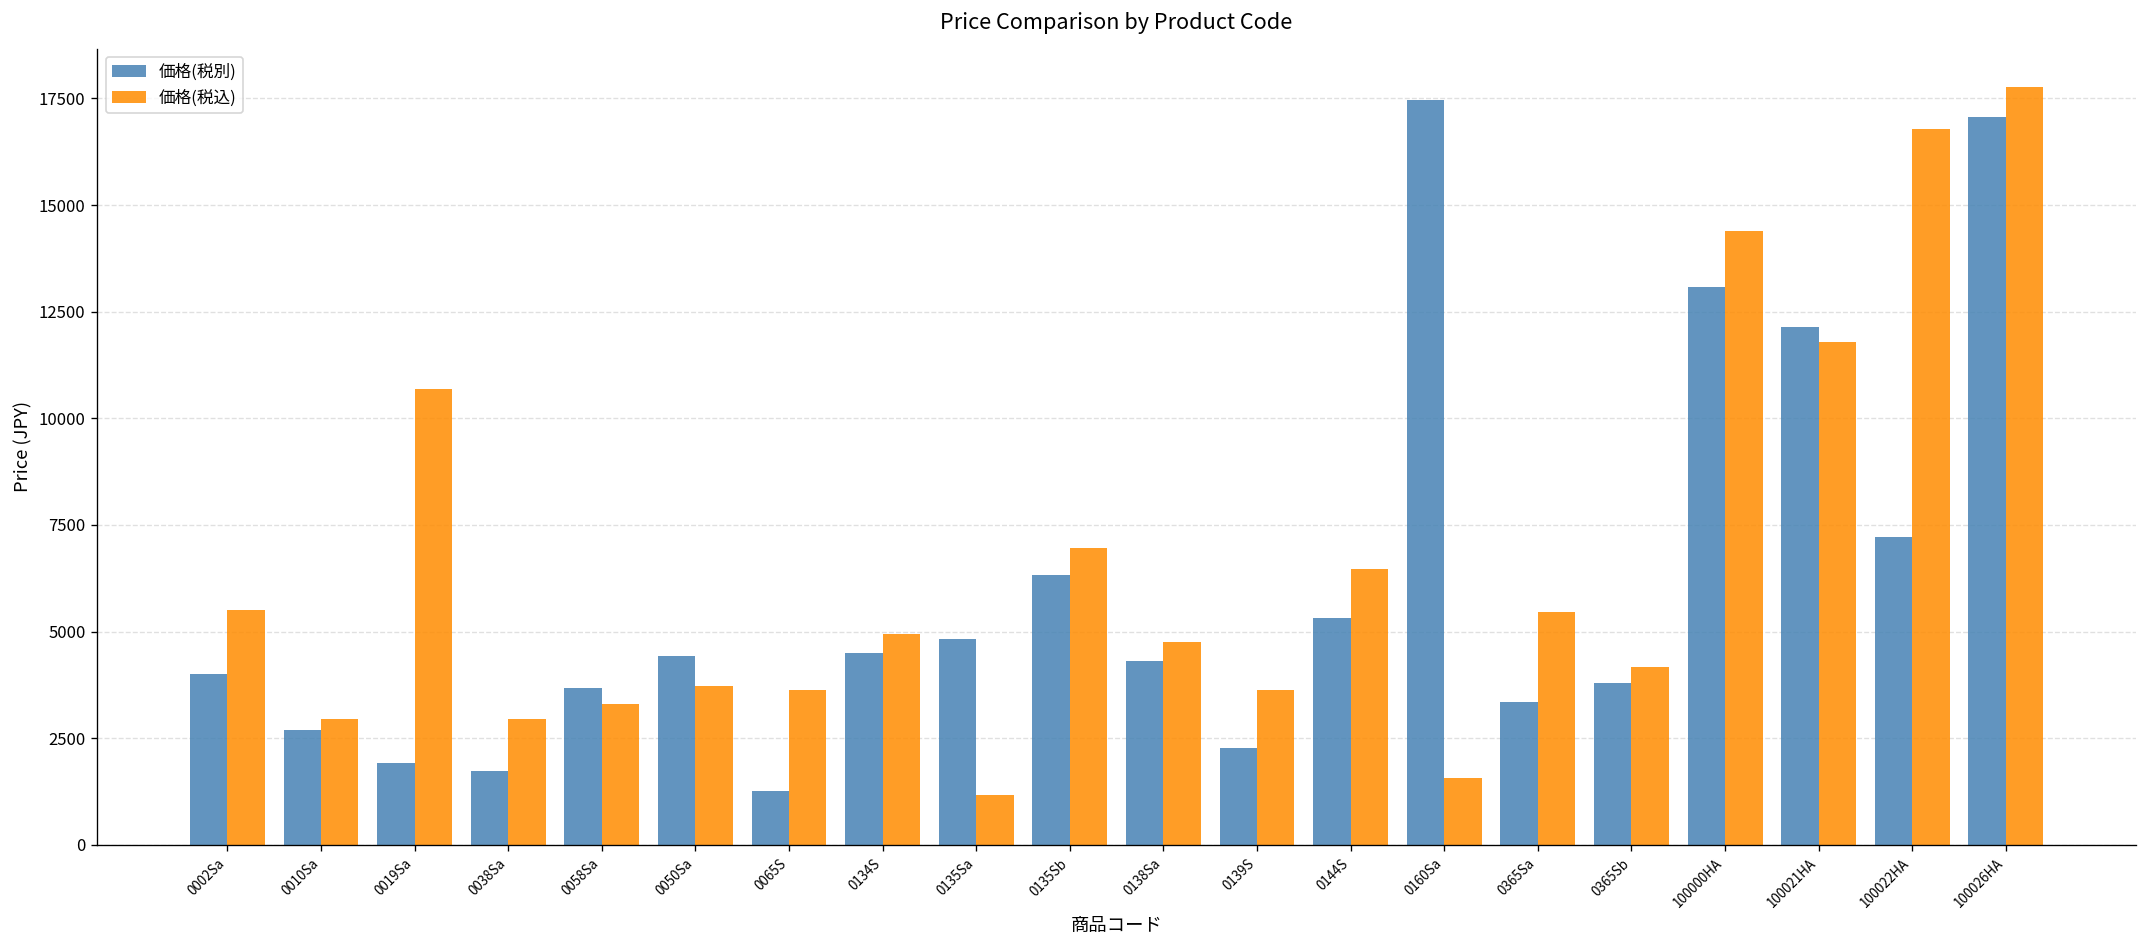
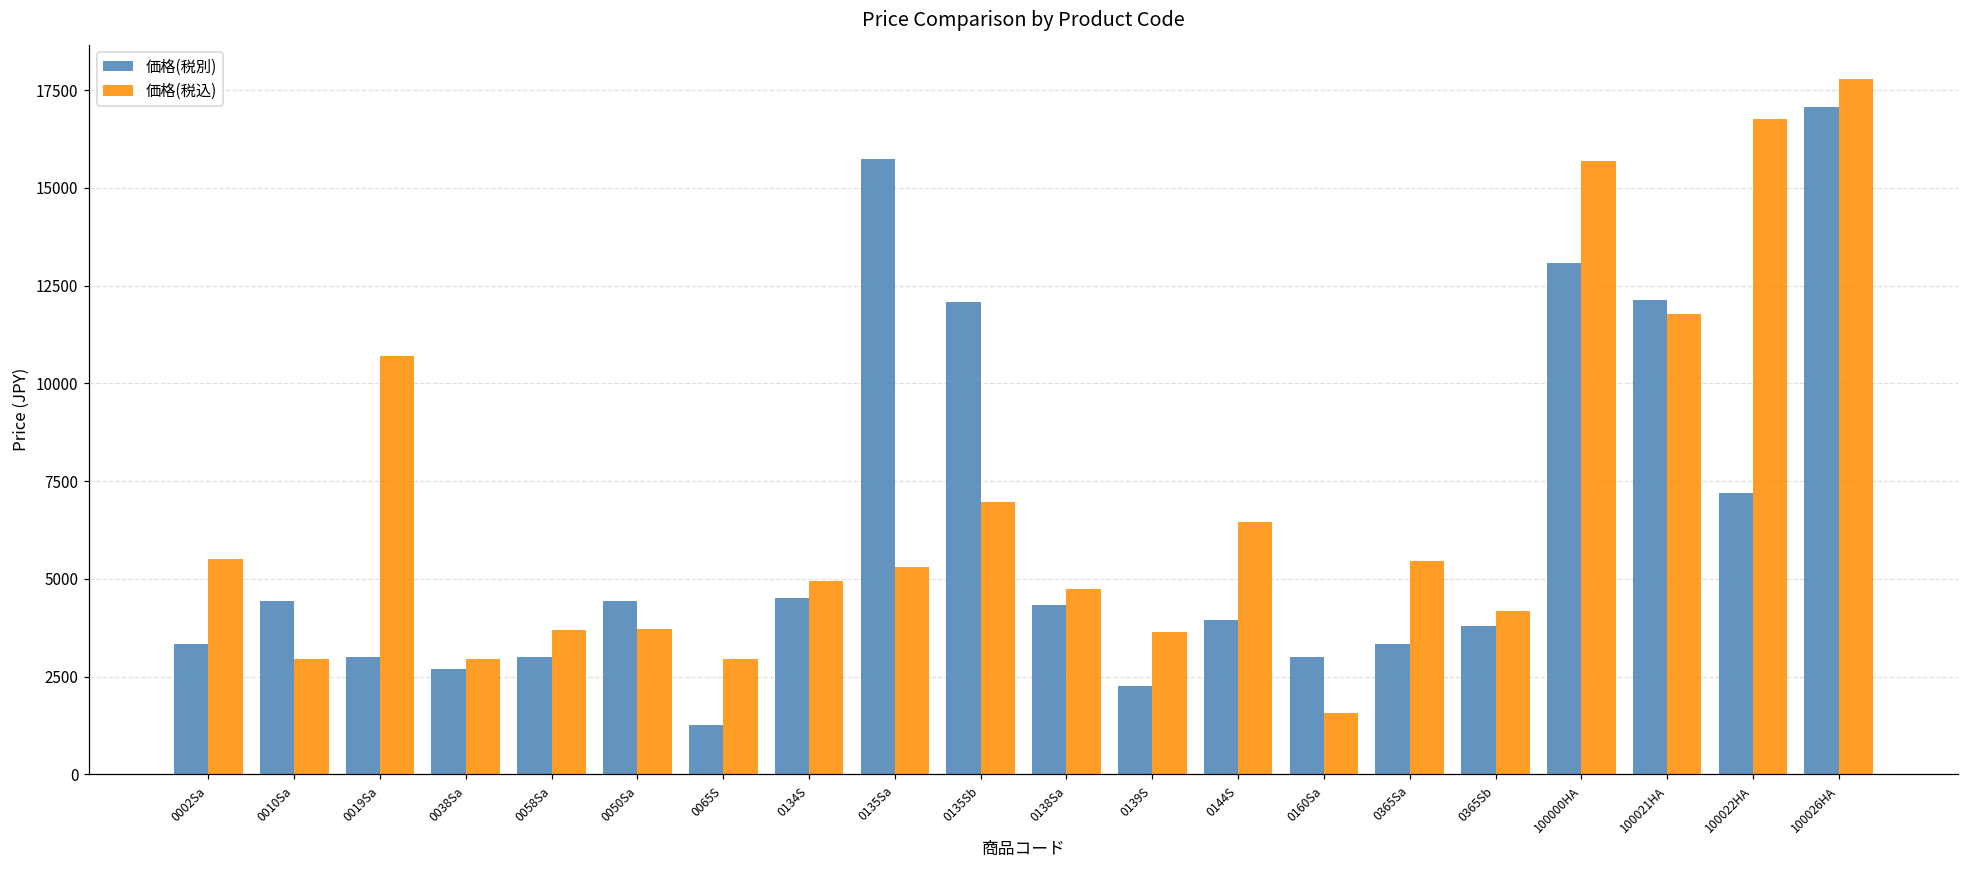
  {
    "価格(税別)": {
-     "0002Sa": 4000,
-     "0010Sa": 2700,
-     "0019Sa": 1900,
-     "0038Sa": 1700,
-     "0058Sa": 3700,
+     "0002Sa": 3300,
+     "0010Sa": 4400,
+     "0019Sa": 3000,
+     "0038Sa": 2700,
+     "0058Sa": 3000,
      "0050Sa": 4400,
      "0065S": 1300,
      "0134S": 4500,
-     "0135Sa": 4800,
-     "0135Sb": 6300,
+     "0135Sa": 15800,
+     "0135Sb": 12100,
      "0138Sa": 4300,
      "0139S": 2300,
-     "0144S": 5300,
-     "0160Sa": 17500,
+     "0144S": 4000,
+     "0160Sa": 3000,
      "0365Sa": 3300,
      "0365Sb": 3800,
      "100000HA": 13100,
      "100021HA": 12100,
      "100022HA": 7200,
      "100026HA": 17100
    },
    "価格(税込)": {
      "0002Sa": 5500,
      "0010Sa": 3000,
      "0019Sa": 10700,
      "0038Sa": 3000,
-     "0058Sa": 3300,
+     "0058Sa": 3700,
      "0050Sa": 3700,
-     "0065S": 3600,
+     "0065S": 3000,
      "0134S": 5000,
-     "0135Sa": 1200,
+     "0135Sa": 5300,
      "0135Sb": 7000,
      "0138Sa": 4800,
      "0139S": 3600,
      "0144S": 6500,
      "0160Sa": 1600,
      "0365Sa": 5500,
      "0365Sb": 4200,
-     "100000HA": 14400,
+     "100000HA": 15700,
      "100021HA": 11800,
      "100022HA": 16800,
      "100026HA": 17800
    }
  }
